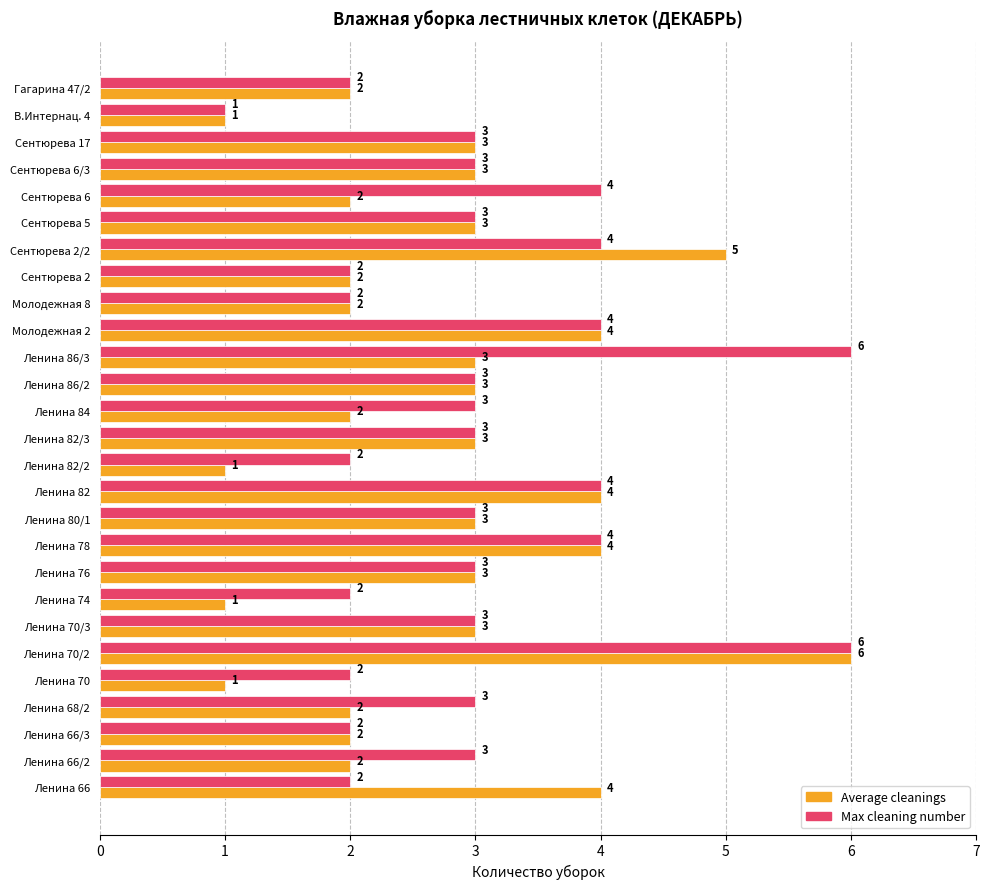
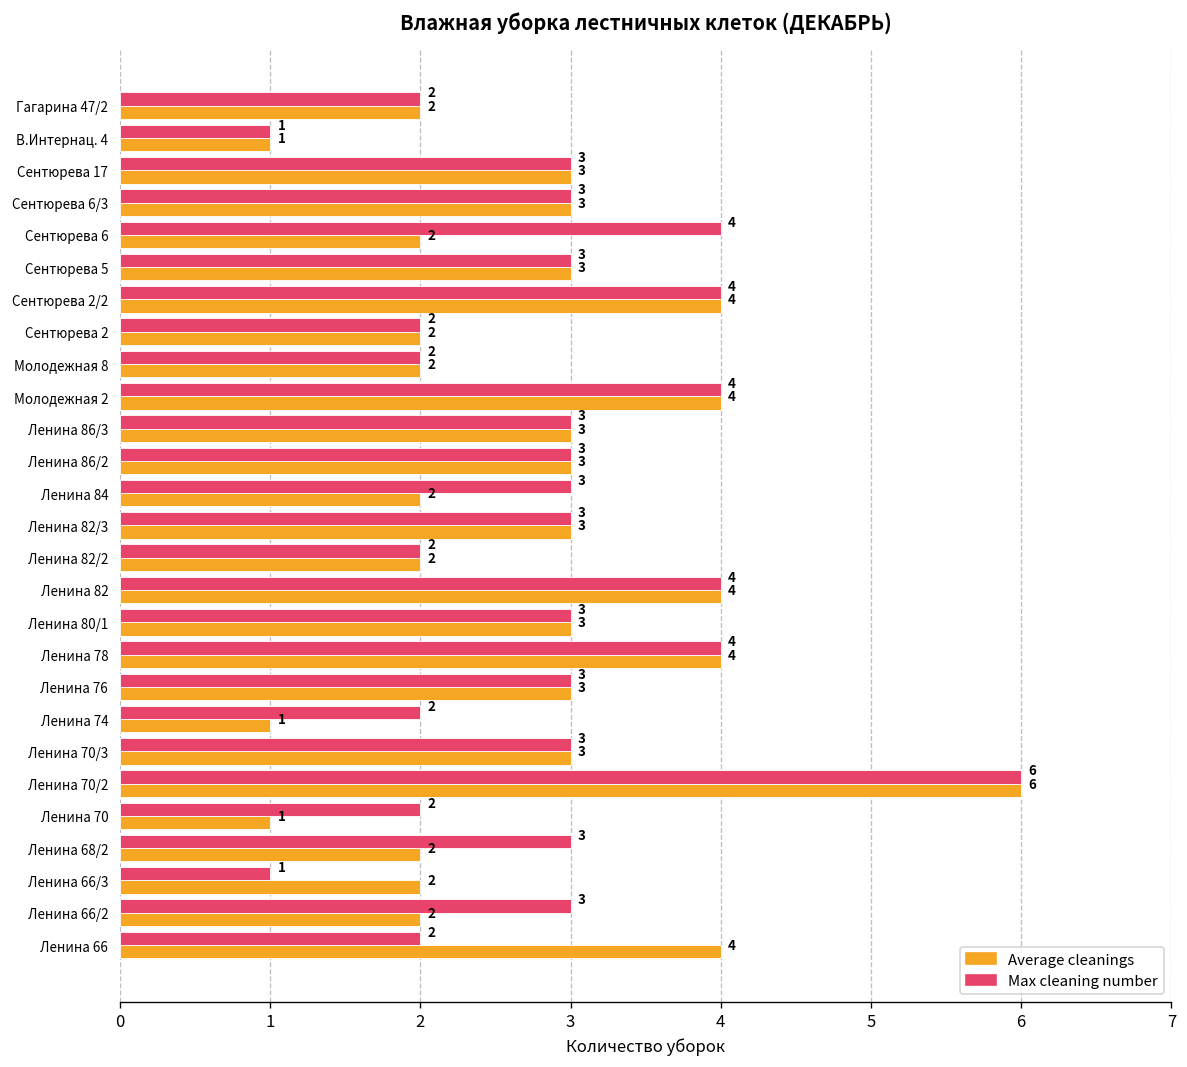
  {
    "Average cleanings": {
      "Гагарина 47/2": 2,
      "В.Интернац. 4": 1,
      "Сентюрева 17": 3,
      "Сентюрева 6/3": 3,
      "Сентюрева 6": 2,
      "Сентюрева 5": 3,
-     "Сентюрева 2/2": 5,
+     "Сентюрева 2/2": 4,
      "Сентюрева 2": 2,
      "Молодежная 8": 2,
      "Молодежная 2": 4,
      "Ленина 86/3": 3,
      "Ленина 86/2": 3,
      "Ленина 84": 2,
      "Ленина 82/3": 3,
-     "Ленина 82/2": 1,
+     "Ленина 82/2": 2,
      "Ленина 82": 4,
      "Ленина 80/1": 3,
      "Ленина 78": 4,
      "Ленина 76": 3,
      "Ленина 74": 1,
      "Ленина 70/3": 3,
      "Ленина 70/2": 6,
      "Ленина 70": 1,
      "Ленина 68/2": 2,
      "Ленина 66/3": 2,
      "Ленина 66/2": 2,
      "Ленина 66": 4
    },
    "Max cleaning number": {
      "Гагарина 47/2": 2,
      "В.Интернац. 4": 1,
      "Сентюрева 17": 3,
      "Сентюрева 6/3": 3,
      "Сентюрева 6": 4,
      "Сентюрева 5": 3,
      "Сентюрева 2/2": 4,
      "Сентюрева 2": 2,
      "Молодежная 8": 2,
      "Молодежная 2": 4,
-     "Ленина 86/3": 6,
+     "Ленина 86/3": 3,
      "Ленина 86/2": 3,
      "Ленина 84": 3,
      "Ленина 82/3": 3,
      "Ленина 82/2": 2,
      "Ленина 82": 4,
      "Ленина 80/1": 3,
      "Ленина 78": 4,
      "Ленина 76": 3,
      "Ленина 74": 2,
      "Ленина 70/3": 3,
      "Ленина 70/2": 6,
      "Ленина 70": 2,
      "Ленина 68/2": 3,
-     "Ленина 66/3": 2,
+     "Ленина 66/3": 1,
      "Ленина 66/2": 3,
      "Ленина 66": 2
    }
  }
